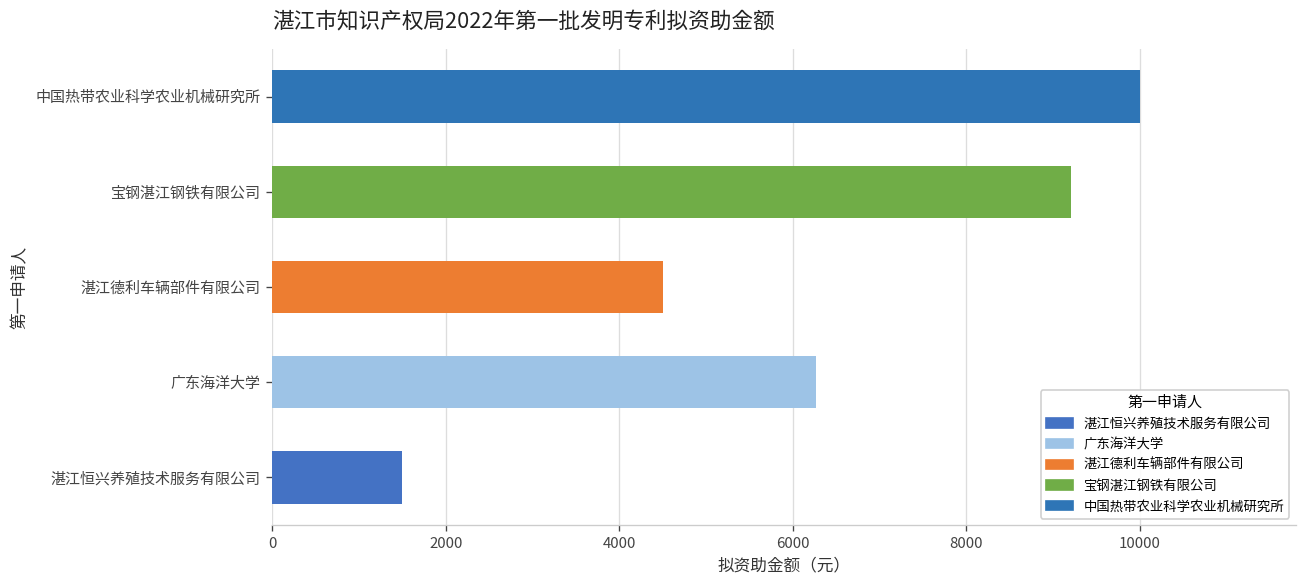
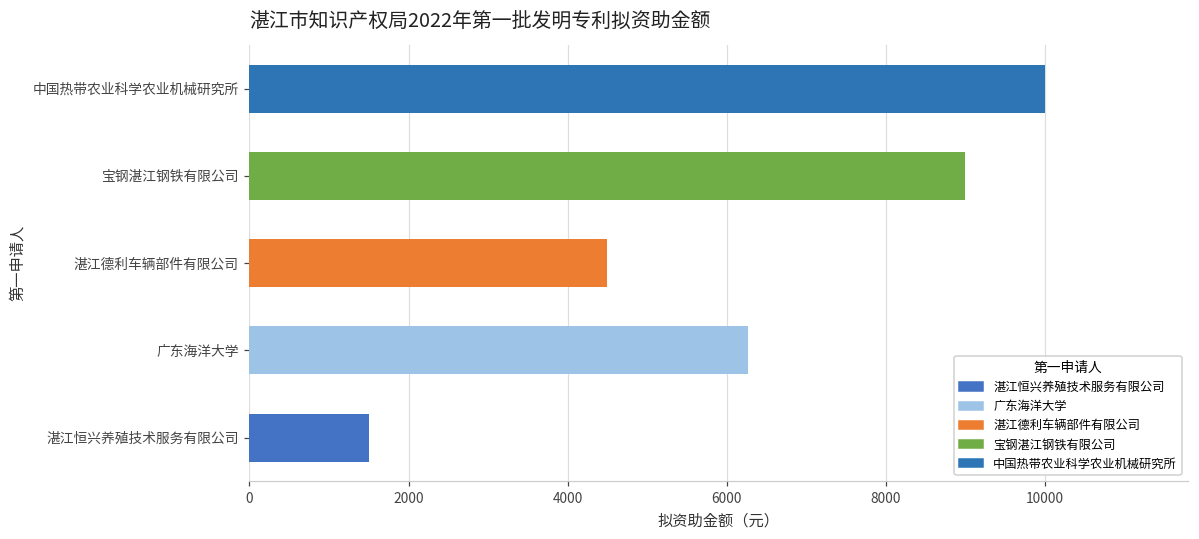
  {
    "中国热带农业科学农业机械研究所": 10000,
-   "宝钢湛江钢铁有限公司": 9200,
+   "宝钢湛江钢铁有限公司": 9000,
    "湛江德利车辆部件有限公司": 4500,
    "广东海洋大学": 6300,
    "湛江恒兴养殖技术服务有限公司": 1500
  }
